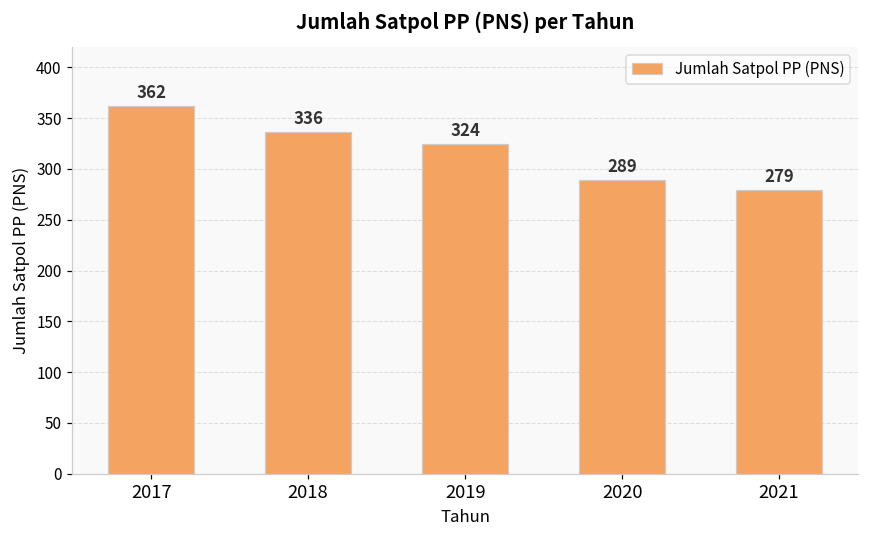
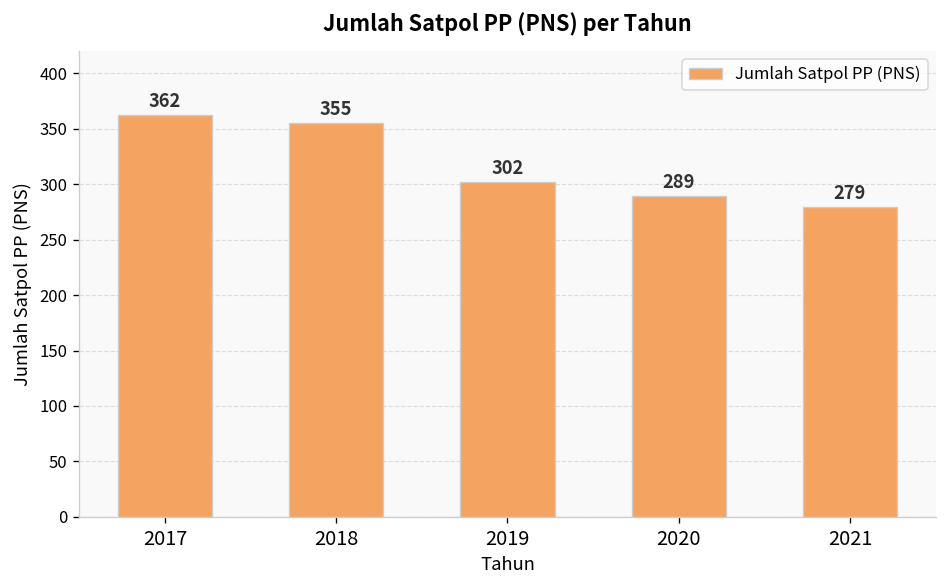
  {
    "2017": 362,
-   "2018": 336,
-   "2019": 324,
+   "2018": 355,
+   "2019": 302,
    "2020": 289,
    "2021": 279
  }
